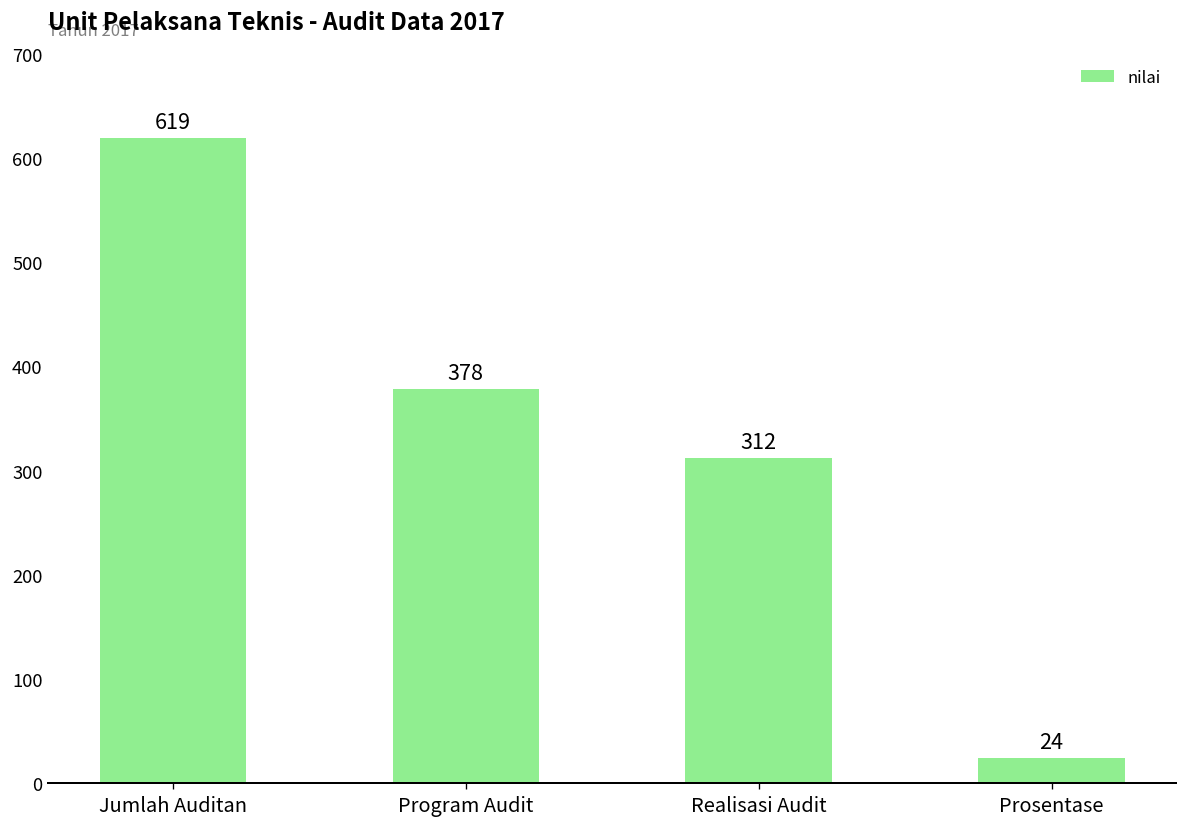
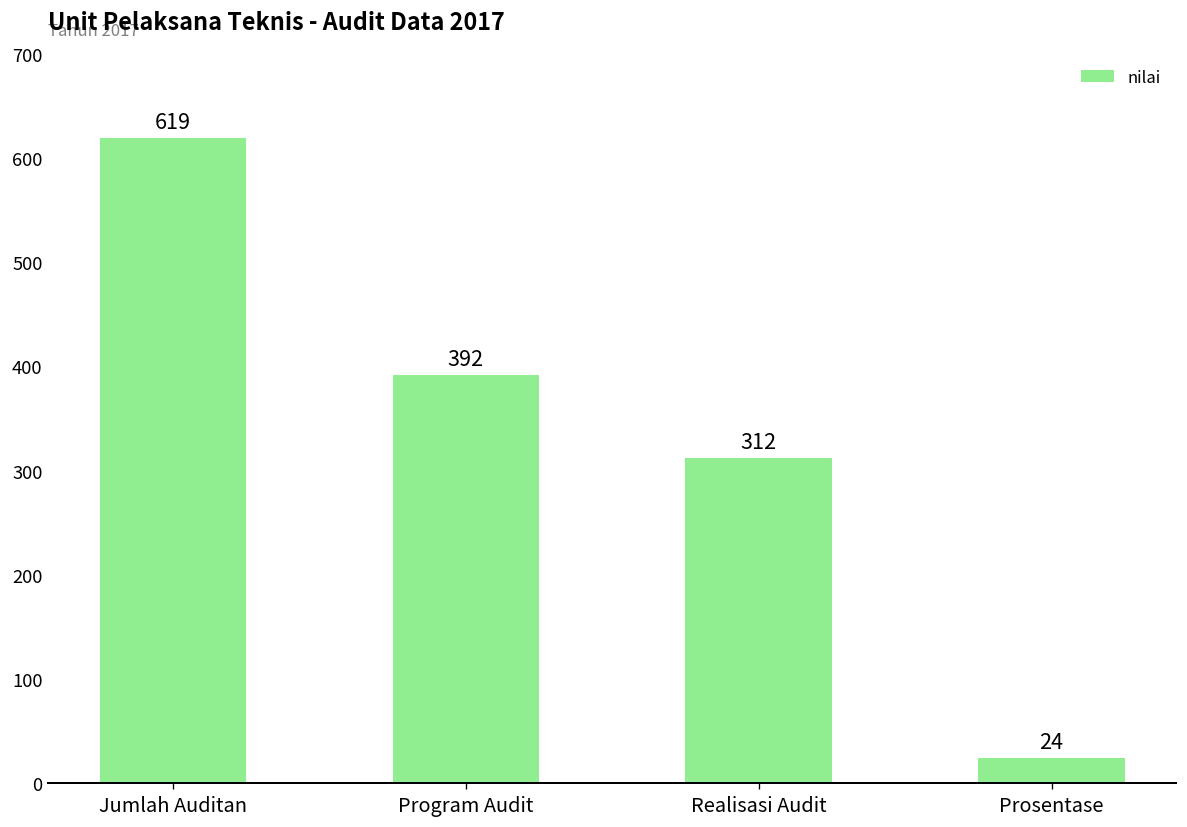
  {
    "Jumlah Auditan": 619,
-   "Program Audit": 378,
+   "Program Audit": 392,
    "Realisasi Audit": 312,
    "Prosentase": 24
  }
